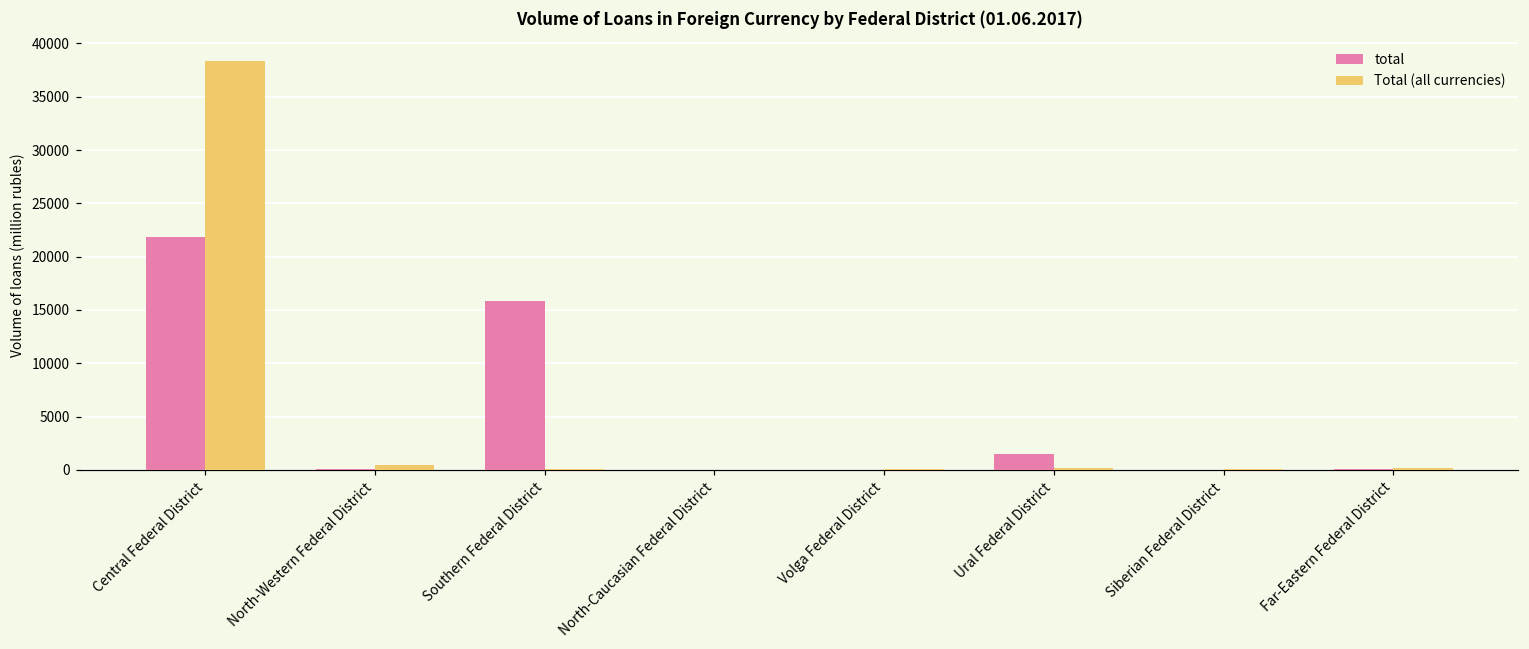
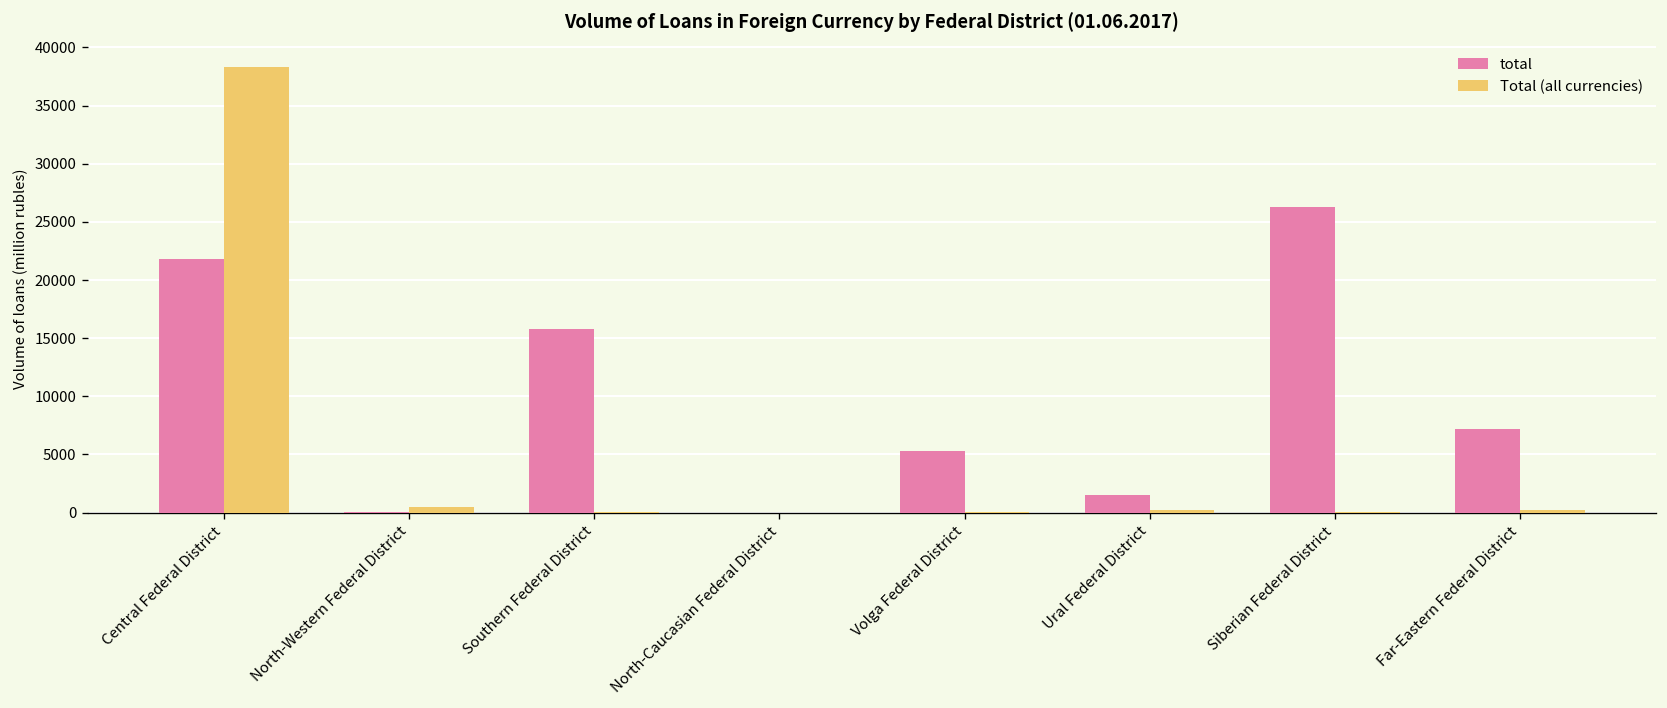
  {
    "total": {
      "Central Federal District": 22000,
      "Southern Federal District": 16000,
      "North-Caucasian Federal District": 0,
-     "Volga Federal District": 0,
+     "Volga Federal District": 5000,
      "Ural Federal District": 1000,
-     "Siberian Federal District": 0,
-     "Far-Eastern Federal District": 0
+     "Siberian Federal District": 26000,
+     "Far-Eastern Federal District": 7000
    }
  }
